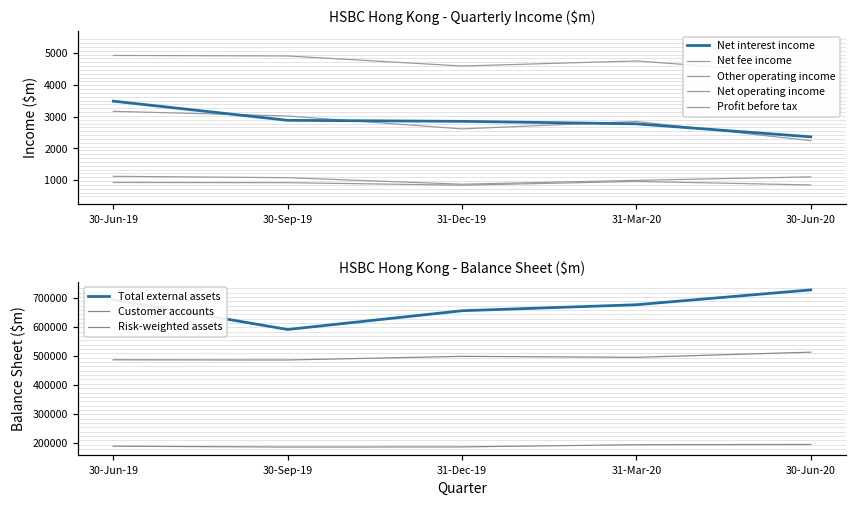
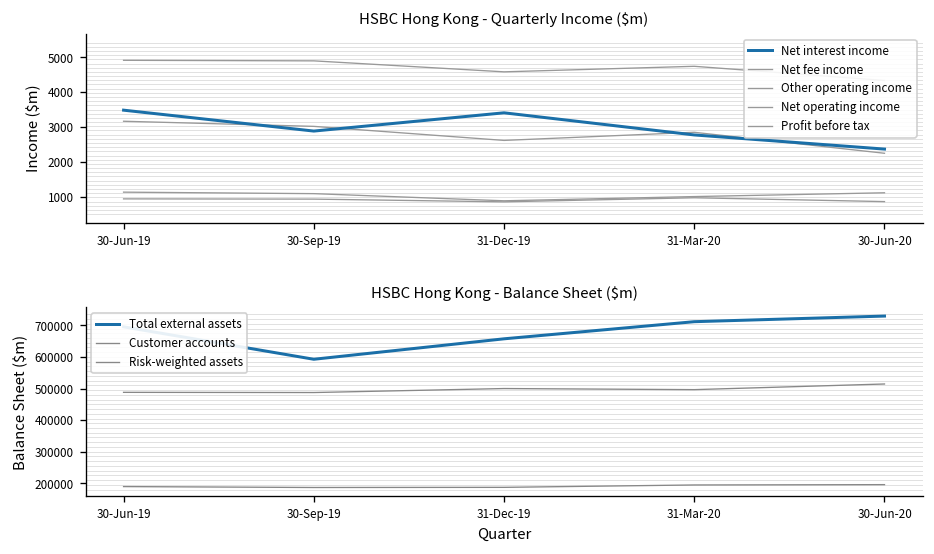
  {
    "HSBC Hong Kong - Quarterly Income ($m)": {
      "Net interest income": {
        "30-Jun-19": 3500,
        "30-Sep-19": 2900,
-       "31-Dec-19": 2900,
+       "31-Dec-19": 3400,
        "30-Jun-20": 2400
      }
    },
    "HSBC Hong Kong - Balance Sheet ($m)": {
      "Total external assets": {
        "30-Sep-19": 590000,
        "31-Dec-19": 660000,
-       "31-Mar-20": 680000,
+       "31-Mar-20": 710000,
        "30-Jun-20": 730000
      }
    }
  }
